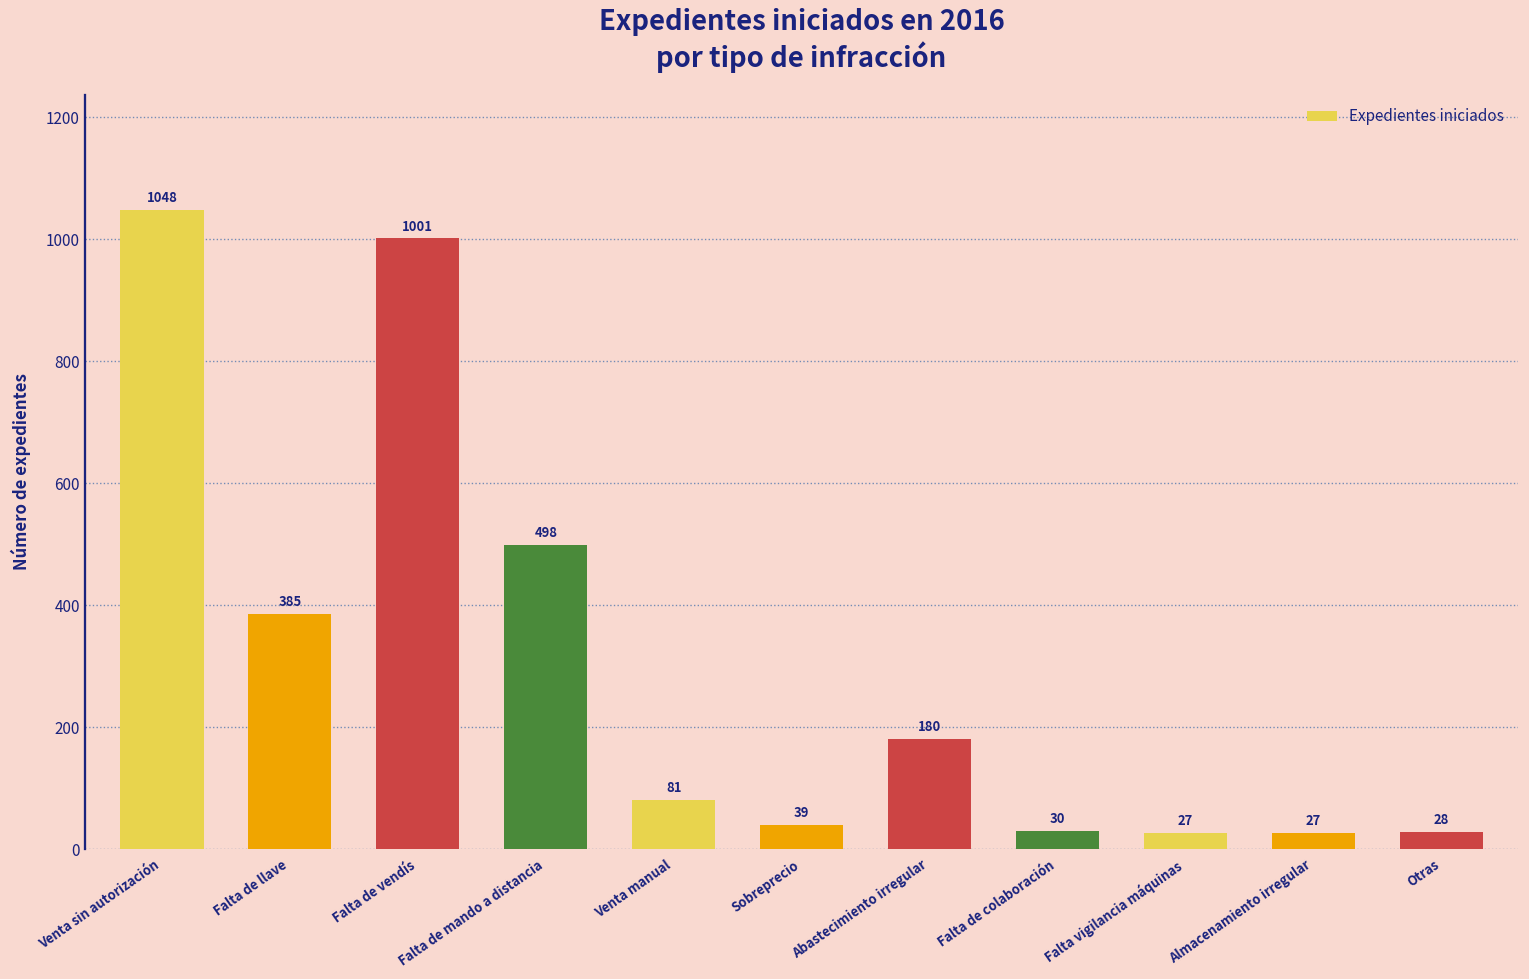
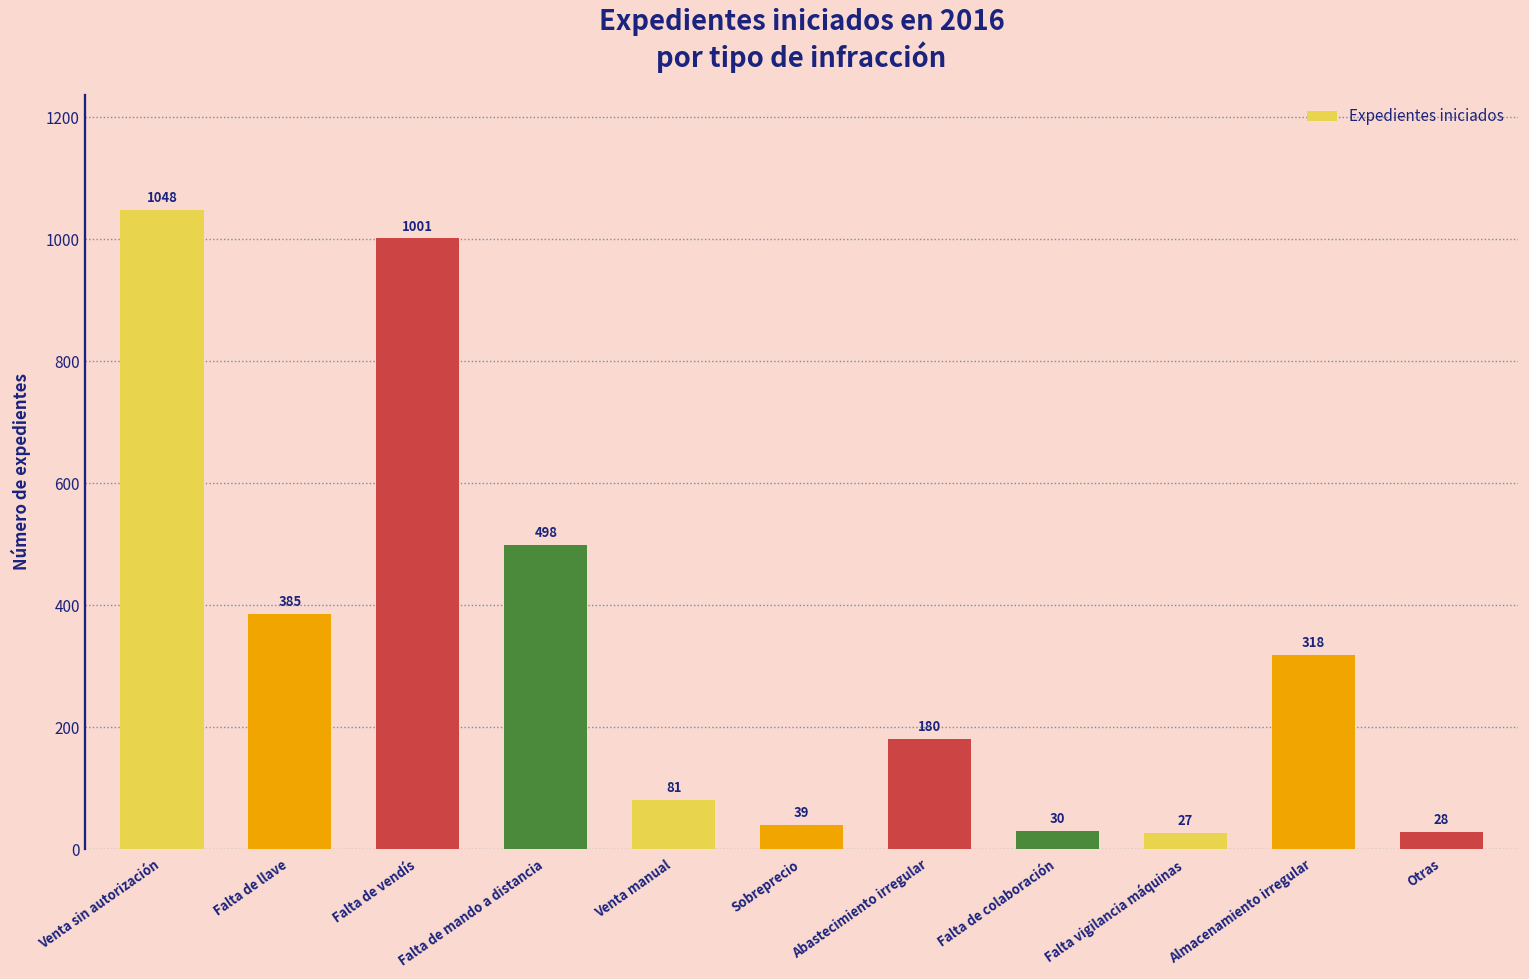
  {
    "Venta sin autorización": 1048,
    "Falta de llave": 385,
    "Falta de vendís": 1001,
    "Falta de mando a distancia": 498,
    "Venta manual": 81,
    "Sobreprecio": 39,
    "Abastecimiento irregular": 180,
    "Falta de colaboración": 30,
    "Falta vigilancia máquinas": 27,
-   "Almacenamiento irregular": 27,
+   "Almacenamiento irregular": 318,
    "Otras": 28
  }
